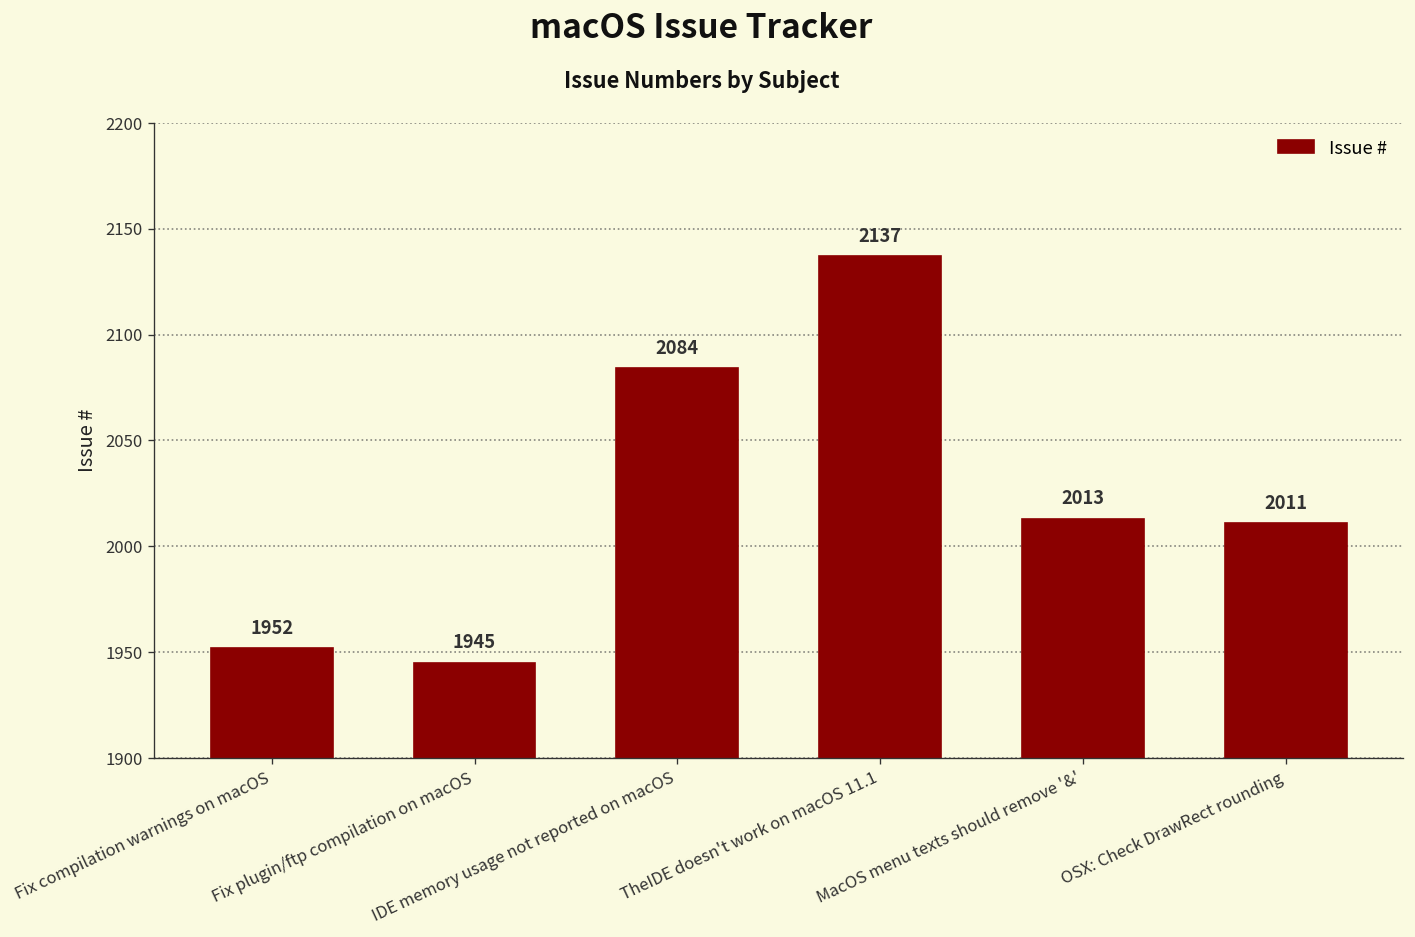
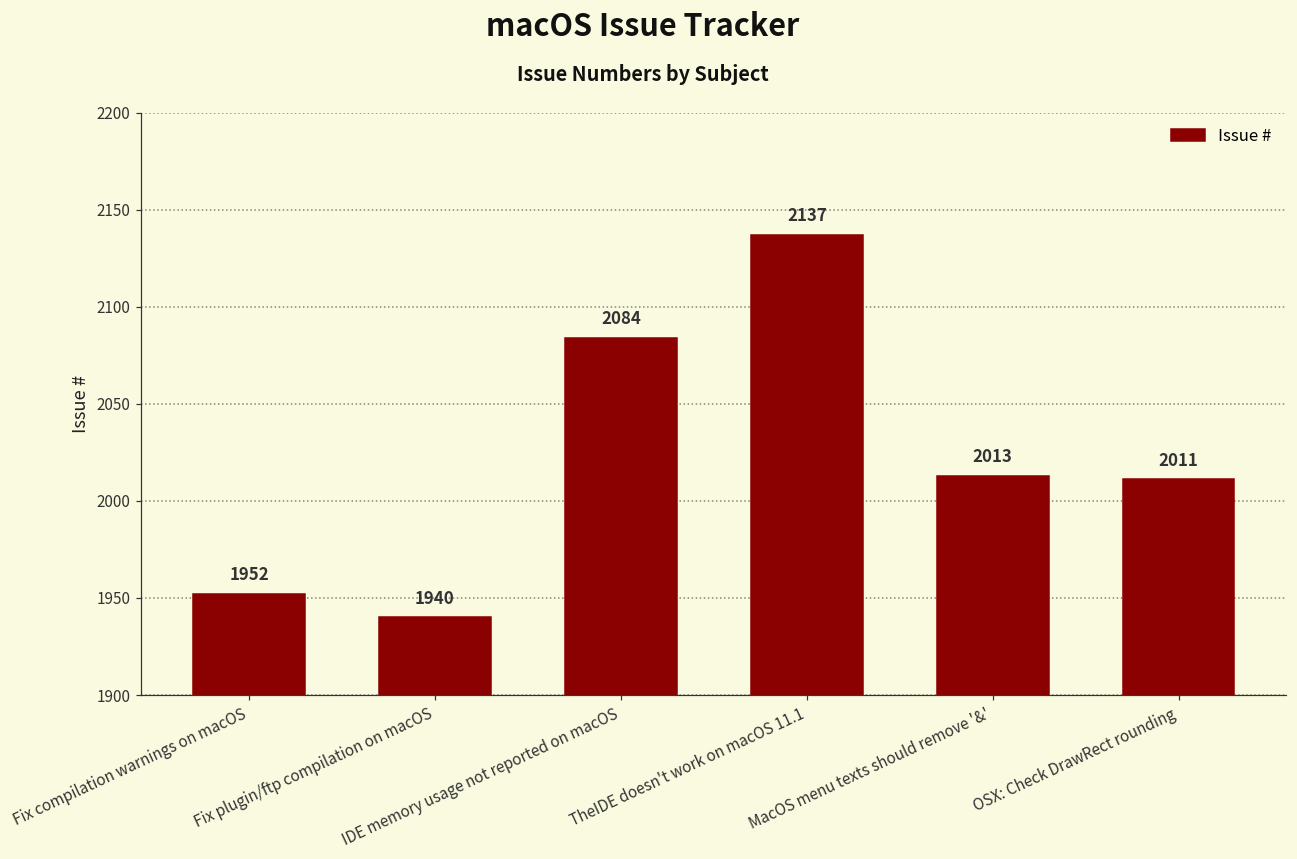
  {
    "Fix compilation warnings on macOS": 1952,
-   "Fix plugin/ftp compilation on macOS": 1945,
+   "Fix plugin/ftp compilation on macOS": 1940,
    "IDE memory usage not reported on macOS": 2084,
    "TheIDE doesn't work on macOS 11.1": 2137,
    "MacOS menu texts should remove '&'": 2013,
    "OSX: Check DrawRect rounding": 2011
  }
